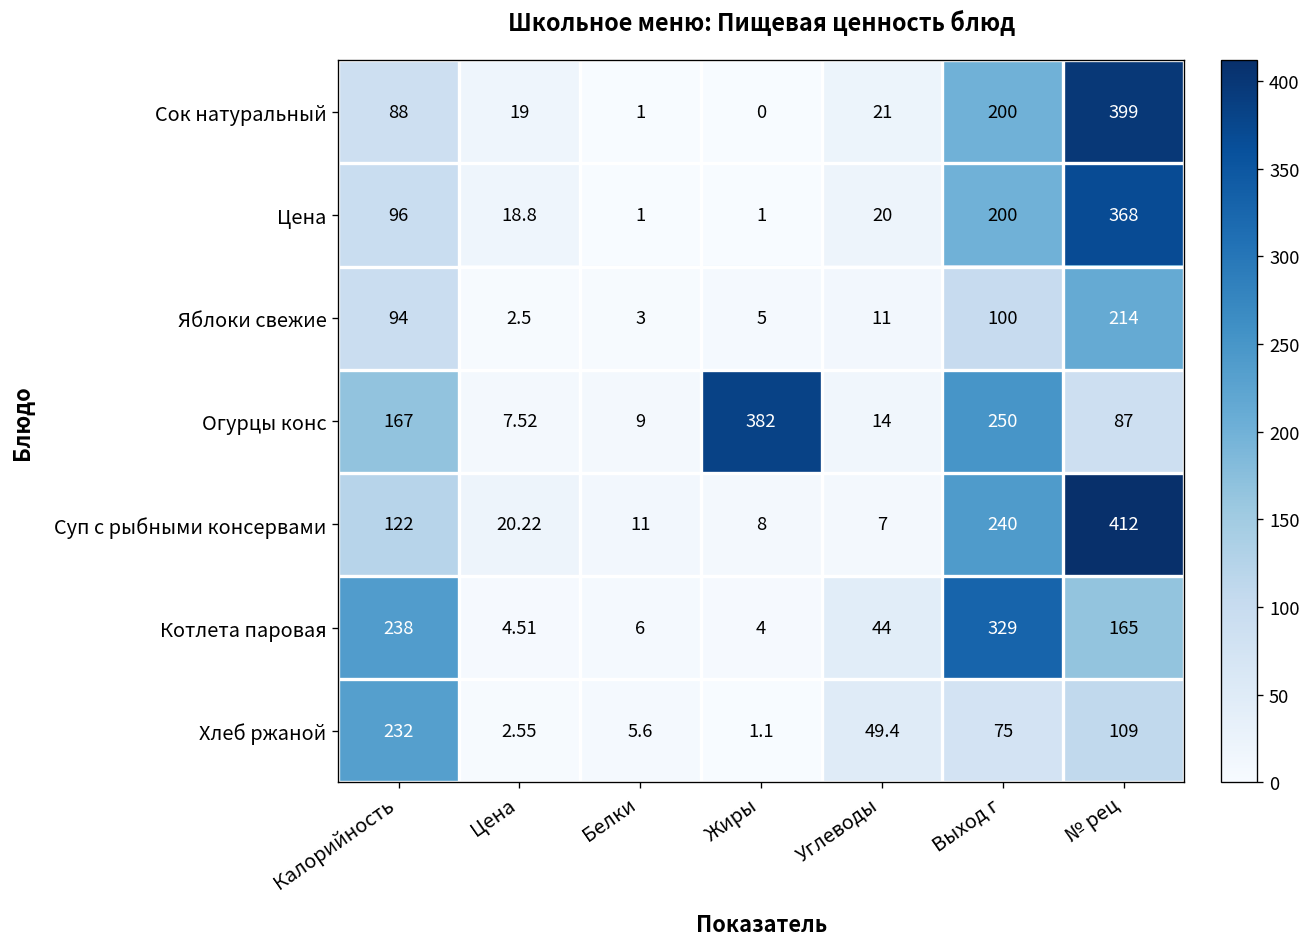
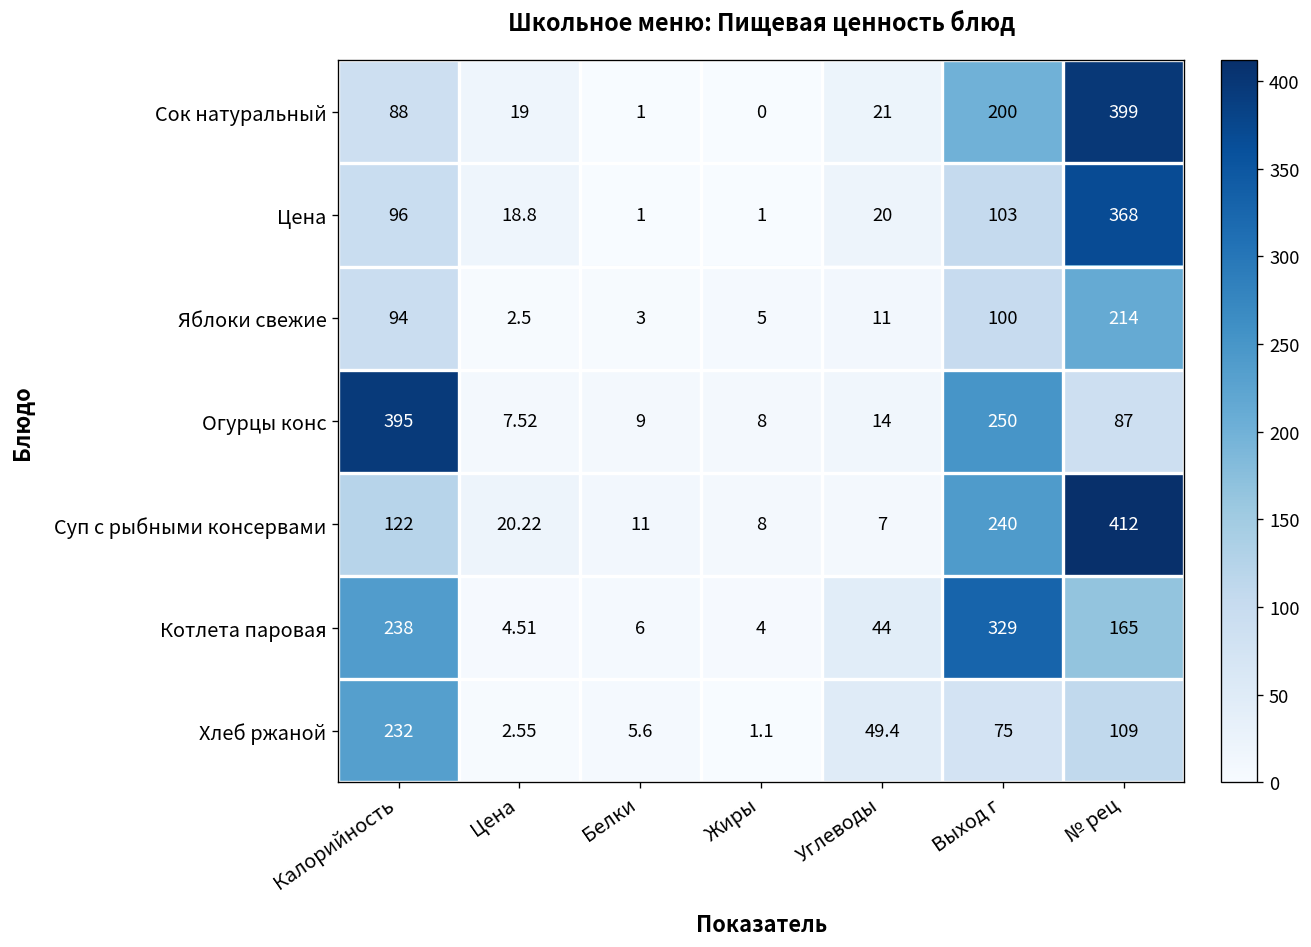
  {
    "Сок натуральный": {
      "Калорийность": 88,
      "Цена": 19,
      "Белки": 1,
      "Жиры": 0,
      "Углеводы": 21,
      "Выход г": 200,
      "№ рец": 399
    },
    "Цена": {
      "Калорийность": 96,
      "Цена": 18.8,
      "Белки": 1,
      "Жиры": 1,
      "Углеводы": 20,
-     "Выход г": 200,
+     "Выход г": 103,
      "№ рец": 368
    },
    "Яблоки свежие": {
      "Калорийность": 94,
      "Цена": 2.5,
      "Белки": 3,
      "Жиры": 5,
      "Углеводы": 11,
      "Выход г": 100,
      "№ рец": 214
    },
    "Огурцы конс": {
-     "Калорийность": 167,
+     "Калорийность": 395,
      "Цена": 7.52,
      "Белки": 9,
-     "Жиры": 382,
+     "Жиры": 8,
      "Углеводы": 14,
      "Выход г": 250,
      "№ рец": 87
    },
    "Суп с рыбными консервами": {
      "Калорийность": 122,
      "Цена": 20.22,
      "Белки": 11,
      "Жиры": 8,
      "Углеводы": 7,
      "Выход г": 240,
      "№ рец": 412
    },
    "Котлета паровая": {
      "Калорийность": 238,
      "Цена": 4.51,
      "Белки": 6,
      "Жиры": 4,
      "Углеводы": 44,
      "Выход г": 329,
      "№ рец": 165
    },
    "Хлеб ржаной": {
      "Калорийность": 232,
      "Цена": 2.55,
      "Белки": 5.6,
      "Жиры": 1.1,
      "Углеводы": 49.4,
      "Выход г": 75,
      "№ рец": 109
    }
  }
